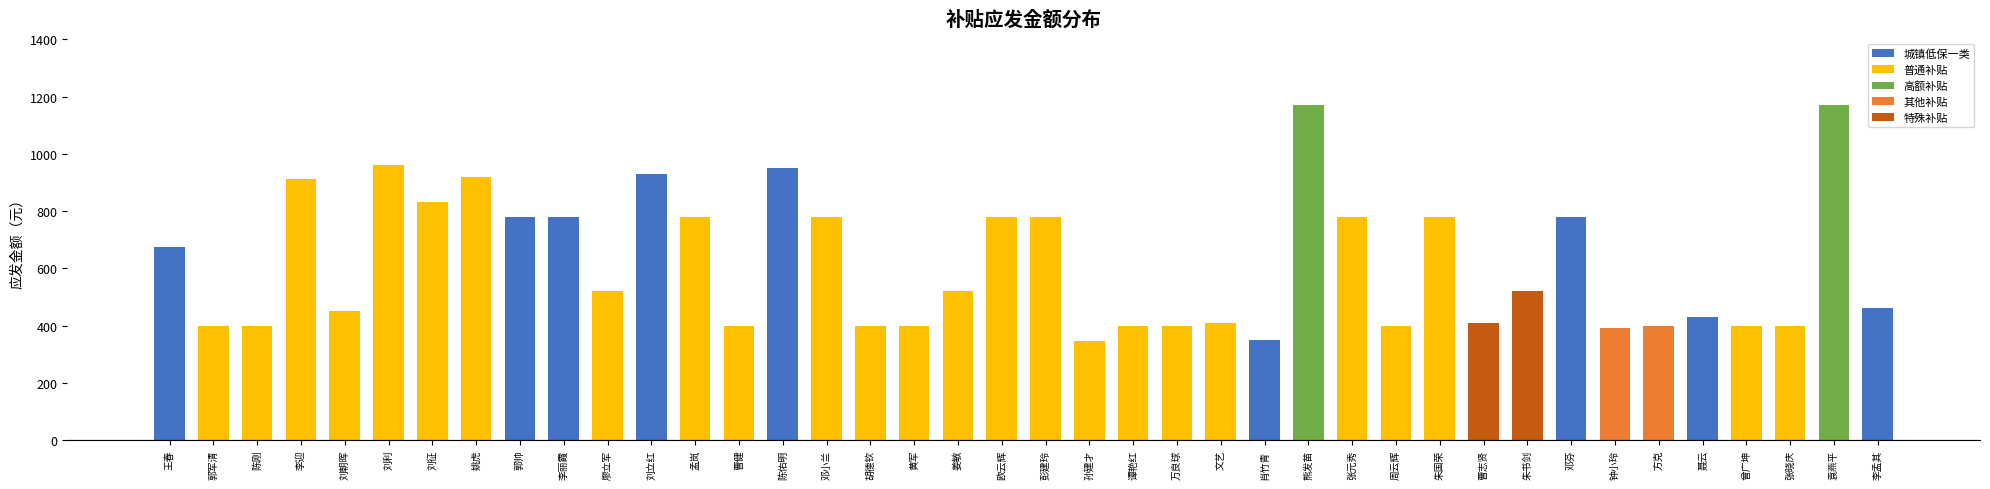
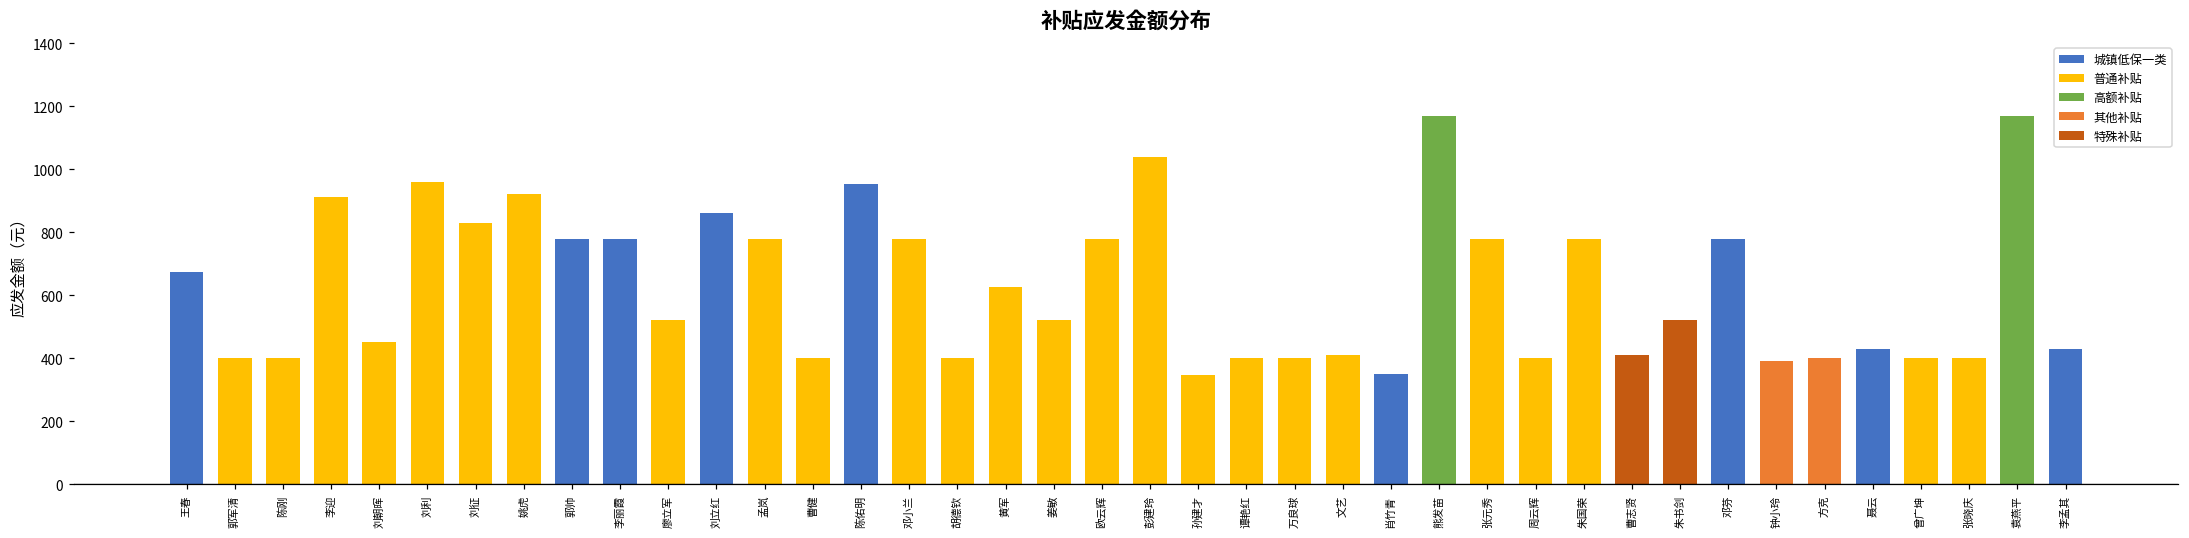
  {
    "王春": 680,
    "郭军清": 400,
    "陈刚": 400,
    "李迎": 910,
    "刘朝晖": 450,
    "刘利": 960,
    "刘征": 830,
    "姚虎": 920,
    "郭帅": 780,
    "李丽霞": 780,
    "廖立军": 520,
-   "刘立红": 930,
+   "刘立红": 860,
    "孟岚": 780,
    "曹健": 400,
    "陈佑明": 950,
    "邓小兰": 780,
    "胡德钦": 400,
-   "黄军": 400,
+   "黄军": 630,
    "姜敏": 520,
    "欧云辉": 780,
-   "彭建玲": 780,
+   "彭建玲": 1040,
    "孙建才": 350,
    "谭艳红": 400,
    "万良球": 400,
    "文艺": 410,
    "肖竹青": 350,
    "熊发苗": 1170,
    "张元秀": 780,
    "周云辉": 400,
    "朱国荣": 780,
    "曹志贤": 410,
    "朱书剑": 520,
    "邓芬": 780,
    "钟小玲": 390,
    "方克": 400,
    "聂云": 430,
    "曾广坤": 400,
    "张晓庆": 400,
    "袁燕平": 1170,
-   "李孟其": 460
+   "李孟其": 430
  }
